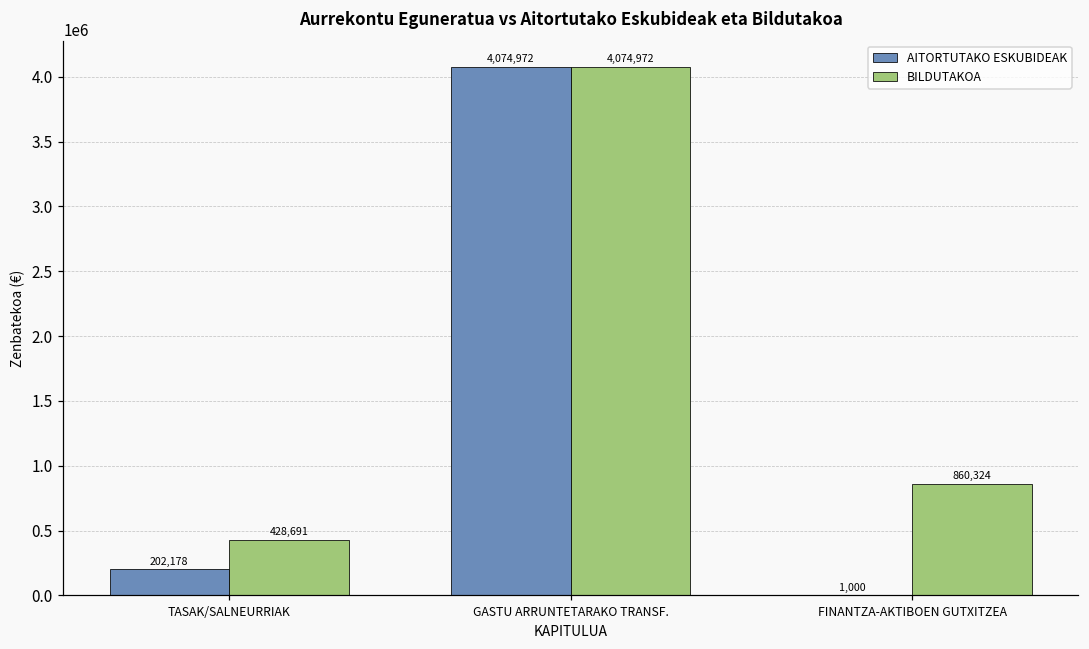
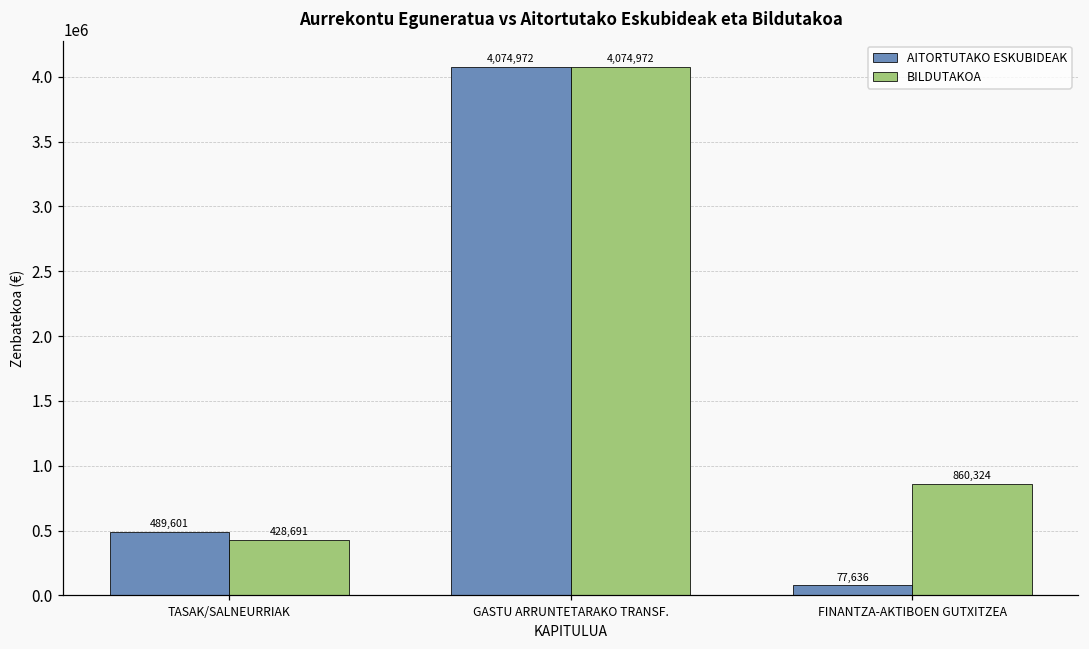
  {
    "AITORTUTAKO ESKUBIDEAK": {
-     "TASAK/SALNEURRIAK": "202,178",
+     "TASAK/SALNEURRIAK": "489,601",
      "GASTU ARRUNTETARAKO TRANSF.": "4,074,972",
-     "FINANTZA-AKTIBOEN GUTXITZEA": "1,000"
+     "FINANTZA-AKTIBOEN GUTXITZEA": "77,636"
    },
    "BILDUTAKOA": {
      "TASAK/SALNEURRIAK": "428,691",
      "GASTU ARRUNTETARAKO TRANSF.": "4,074,972",
      "FINANTZA-AKTIBOEN GUTXITZEA": "860,324"
    }
  }
